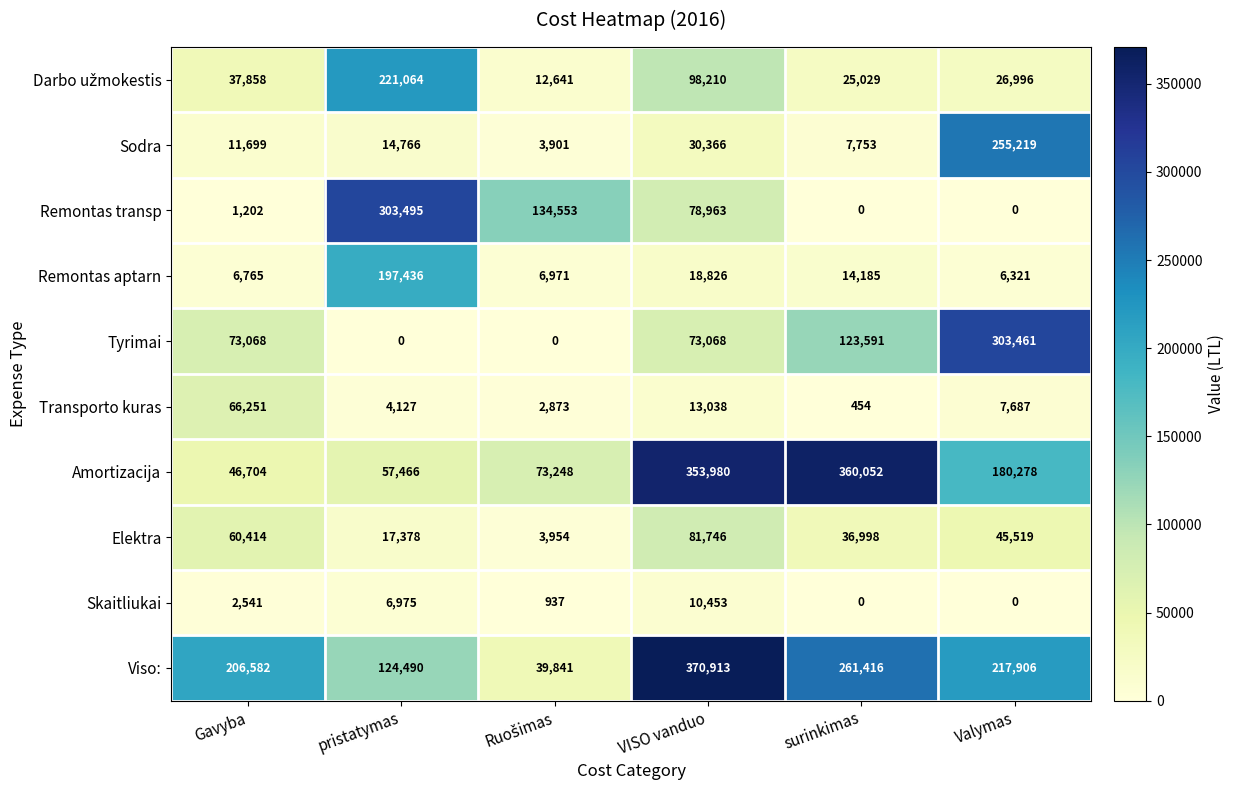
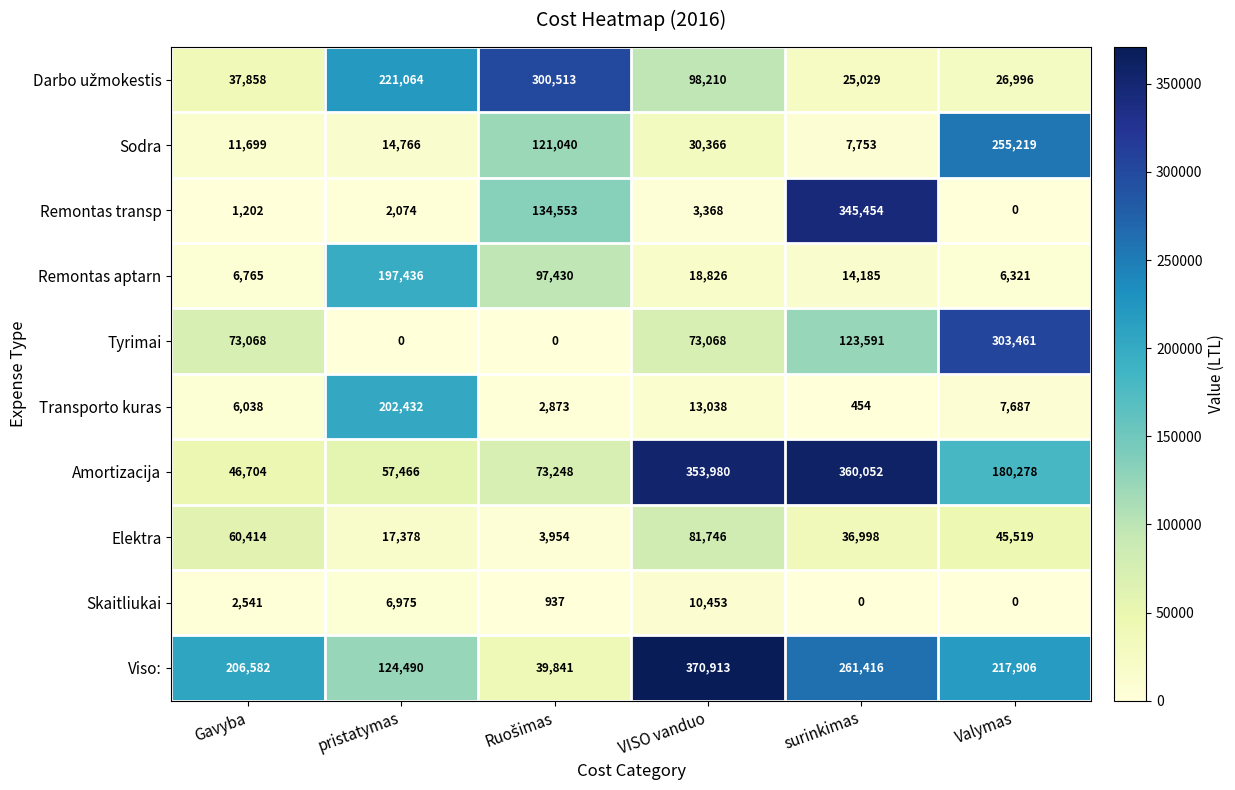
  {
    "Darbo užmokestis": {
      "Gavyba": "37,858",
      "pristatymas": "221,064",
-     "Ruošimas": "12,641",
+     "Ruošimas": "300,513",
      "VISO vanduo": "98,210",
      "surinkimas": "25,029",
      "Valymas": "26,996"
    },
    "Sodra": {
      "Gavyba": "11,699",
      "pristatymas": "14,766",
-     "Ruošimas": "3,901",
+     "Ruošimas": "121,040",
      "VISO vanduo": "30,366",
      "surinkimas": "7,753",
      "Valymas": "255,219"
    },
    "Remontas transp": {
      "Gavyba": "1,202",
-     "pristatymas": "303,495",
+     "pristatymas": "2,074",
      "Ruošimas": "134,553",
-     "VISO vanduo": "78,963",
-     "surinkimas": "0",
+     "VISO vanduo": "3,368",
+     "surinkimas": "345,454",
      "Valymas": "0"
    },
    "Remontas aptarn": {
      "Gavyba": "6,765",
      "pristatymas": "197,436",
-     "Ruošimas": "6,971",
+     "Ruošimas": "97,430",
      "VISO vanduo": "18,826",
      "surinkimas": "14,185",
      "Valymas": "6,321"
    },
    "Tyrimai": {
      "Gavyba": "73,068",
      "pristatymas": "0",
      "Ruošimas": "0",
      "VISO vanduo": "73,068",
      "surinkimas": "123,591",
      "Valymas": "303,461"
    },
    "Transporto kuras": {
-     "Gavyba": "66,251",
-     "pristatymas": "4,127",
+     "Gavyba": "6,038",
+     "pristatymas": "202,432",
      "Ruošimas": "2,873",
      "VISO vanduo": "13,038",
      "surinkimas": "454",
      "Valymas": "7,687"
    },
    "Amortizacija": {
      "Gavyba": "46,704",
      "pristatymas": "57,466",
      "Ruošimas": "73,248",
      "VISO vanduo": "353,980",
      "surinkimas": "360,052",
      "Valymas": "180,278"
    },
    "Elektra": {
      "Gavyba": "60,414",
      "pristatymas": "17,378",
      "Ruošimas": "3,954",
      "VISO vanduo": "81,746",
      "surinkimas": "36,998",
      "Valymas": "45,519"
    },
    "Skaitliukai": {
      "Gavyba": "2,541",
      "pristatymas": "6,975",
      "Ruošimas": "937",
      "VISO vanduo": "10,453",
      "surinkimas": "0",
      "Valymas": "0"
    },
    "Viso:": {
      "Gavyba": "206,582",
      "pristatymas": "124,490",
      "Ruošimas": "39,841",
      "VISO vanduo": "370,913",
      "surinkimas": "261,416",
      "Valymas": "217,906"
    }
  }
